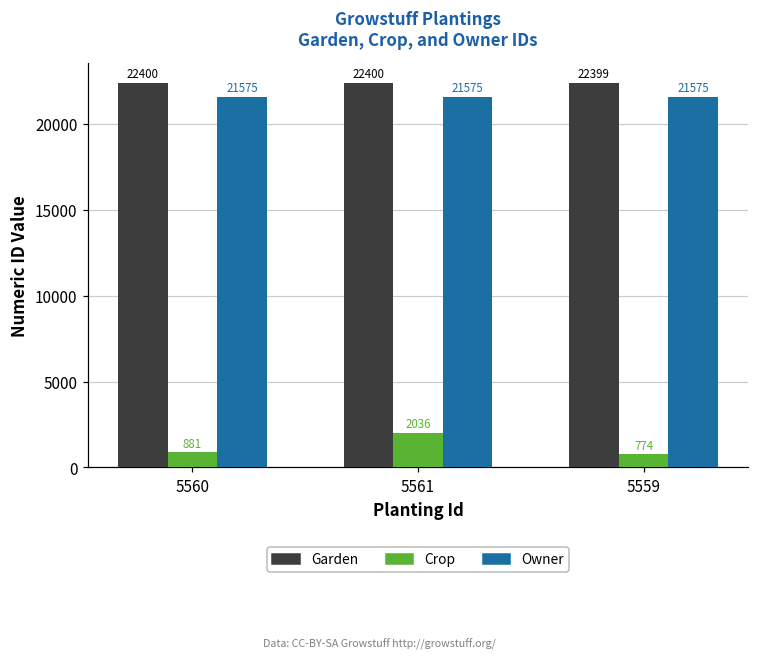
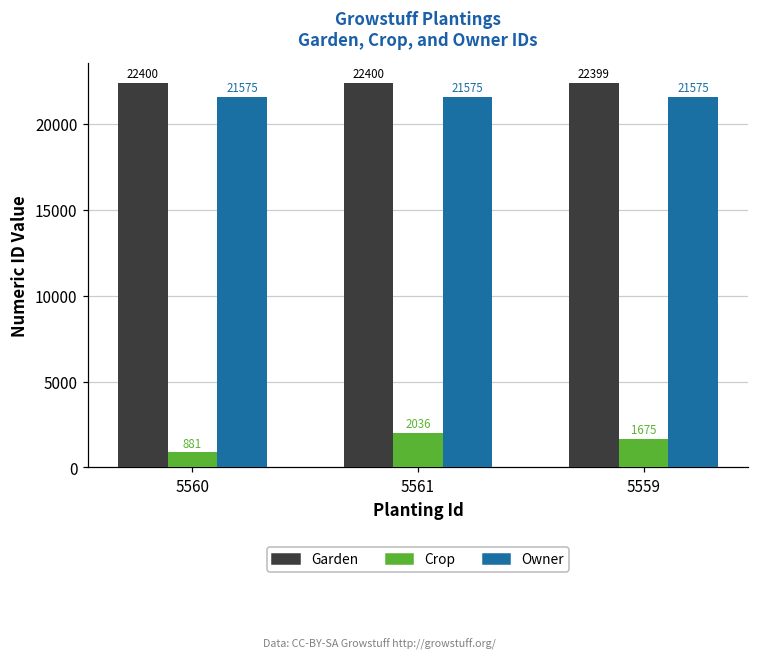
  {
    "Garden": {
      "5560": 22400,
      "5561": 22400,
      "5559": 22399
    },
    "Crop": {
      "5560": 881,
      "5561": 2036,
-     "5559": 774
+     "5559": 1675
    },
    "Owner": {
      "5560": 21575,
      "5561": 21575,
      "5559": 21575
    }
  }
